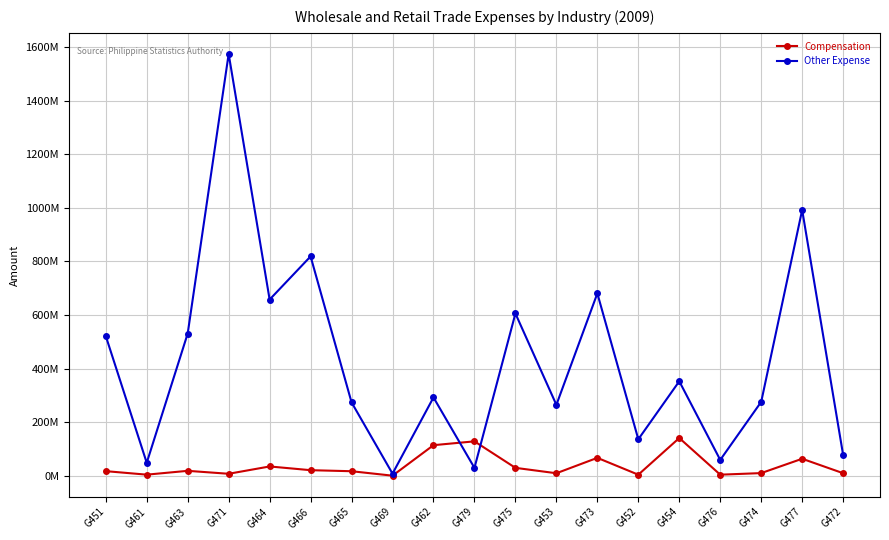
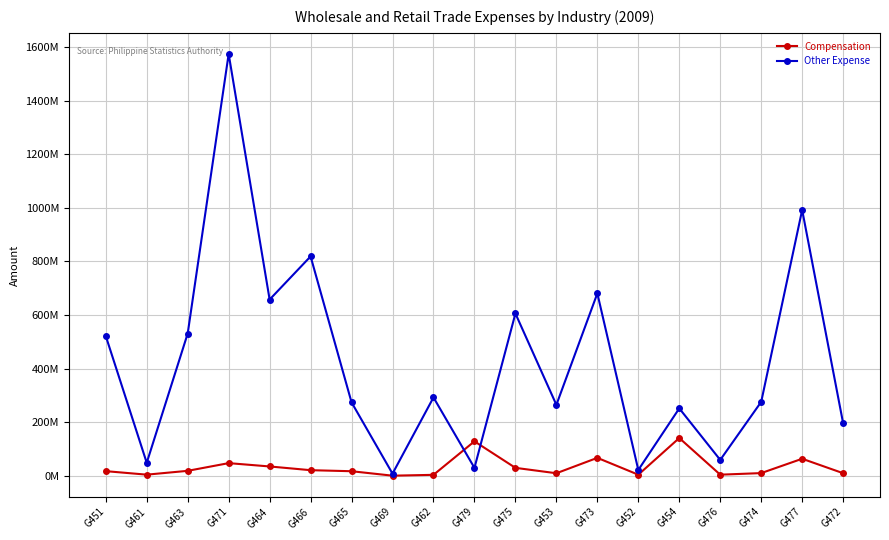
  {
    "Compensation": {
      "G451": 20000000,
      "G461": 0,
      "G463": 20000000,
-     "G471": 10000000,
+     "G471": 50000000,
      "G464": 30000000,
      "G466": 20000000,
      "G465": 20000000,
-     "G462": 110000000,
+     "G462": 0,
      "G479": 130000000,
      "G475": 30000000,
      "G453": 10000000,
      "G473": 70000000,
      "G452": 0,
      "G454": 140000000,
      "G476": 0,
      "G474": 10000000,
      "G477": 60000000,
      "G472": 10000000
    },
    "Other Expense": {
      "G451": 520000000,
      "G461": 50000000,
      "G463": 530000000,
      "G471": 1570000000,
      "G464": 660000000,
      "G466": 820000000,
      "G465": 270000000,
      "G462": 290000000,
      "G479": 30000000,
      "G475": 610000000,
      "G453": 260000000,
      "G473": 680000000,
-     "G452": 140000000,
-     "G454": 350000000,
+     "G452": 20000000,
+     "G454": 250000000,
      "G476": 60000000,
      "G474": 280000000,
      "G477": 990000000,
-     "G472": 80000000
+     "G472": 200000000
    }
  }
